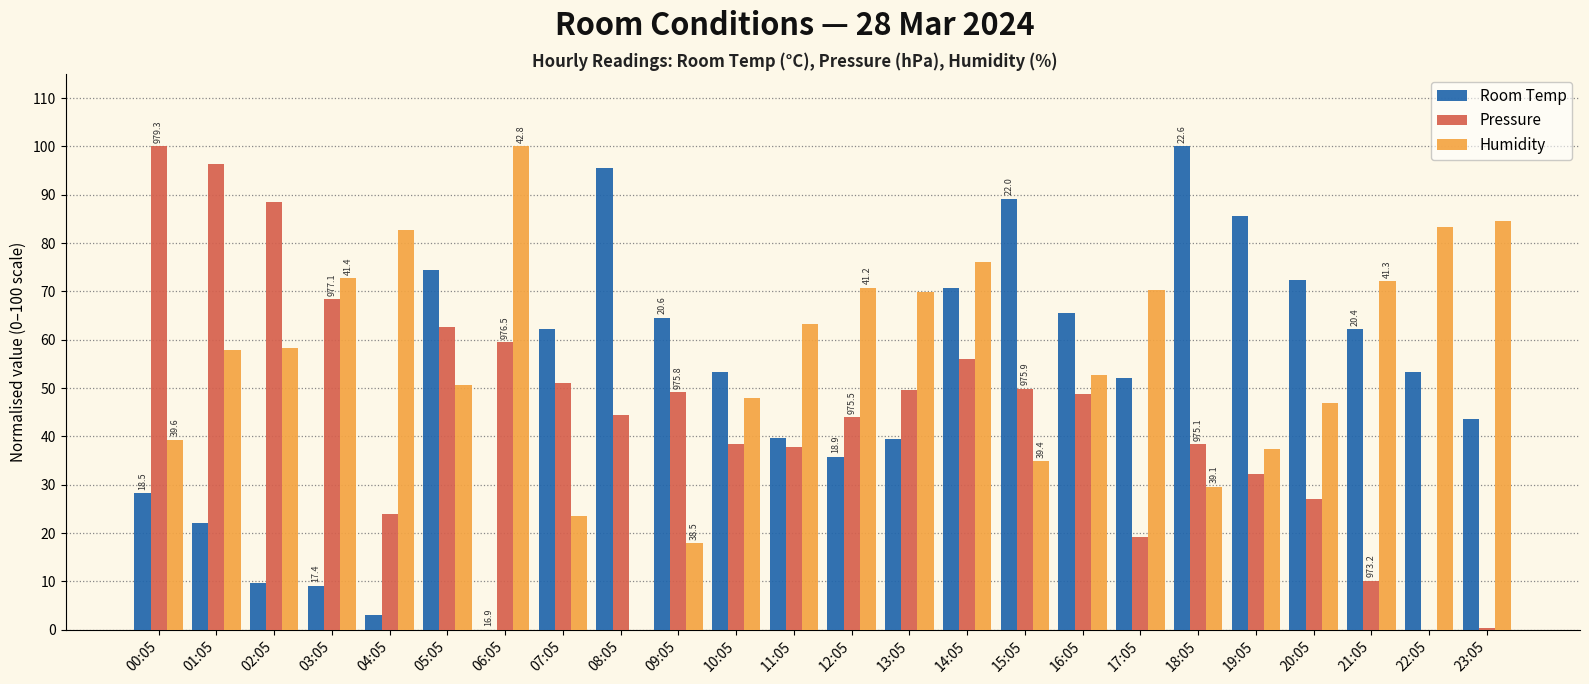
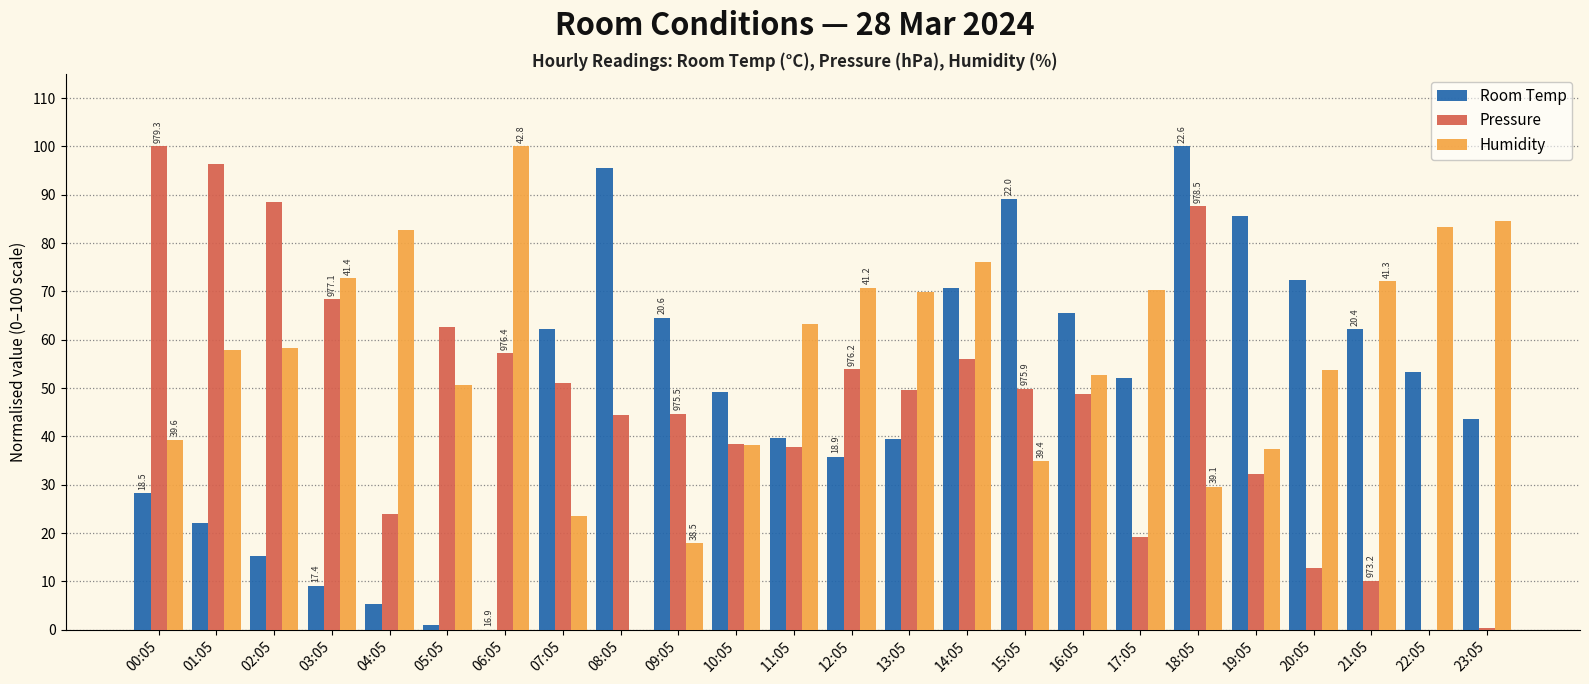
  {
    "Room Temp": {
      "01:05": 22,
-     "02:05": 10,
-     "04:05": 3,
-     "05:05": 74,
+     "02:05": 15,
+     "04:05": 5,
+     "05:05": 1,
      "07:05": 62,
      "08:05": 95,
-     "10:05": 53,
+     "10:05": 49,
      "11:05": 40,
      "13:05": 39,
      "14:05": 71,
      "16:05": 66,
      "17:05": 52,
      "19:05": 86,
      "20:05": 72,
      "22:05": 53,
      "23:05": 44
    },
    "Pressure": {
-     "06:05": 976.5,
-     "09:05": 975.8,
-     "12:05": 975.5,
-     "18:05": 975.1,
-     "20:05": 27
+     "06:05": 976.4,
+     "09:05": 975.5,
+     "12:05": 976.2,
+     "18:05": 978.5,
+     "20:05": 13
    },
    "Humidity": {
      "01:05": 58,
      "02:05": 58,
      "04:05": 83,
      "05:05": 51,
      "07:05": 24,
      "08:05": 0,
-     "10:05": 48,
+     "10:05": 38,
      "11:05": 63,
      "13:05": 70,
      "14:05": 76,
      "16:05": 53,
      "17:05": 70,
      "19:05": 37,
-     "20:05": 47,
+     "20:05": 54,
      "22:05": 83,
      "23:05": 85
    }
  }
